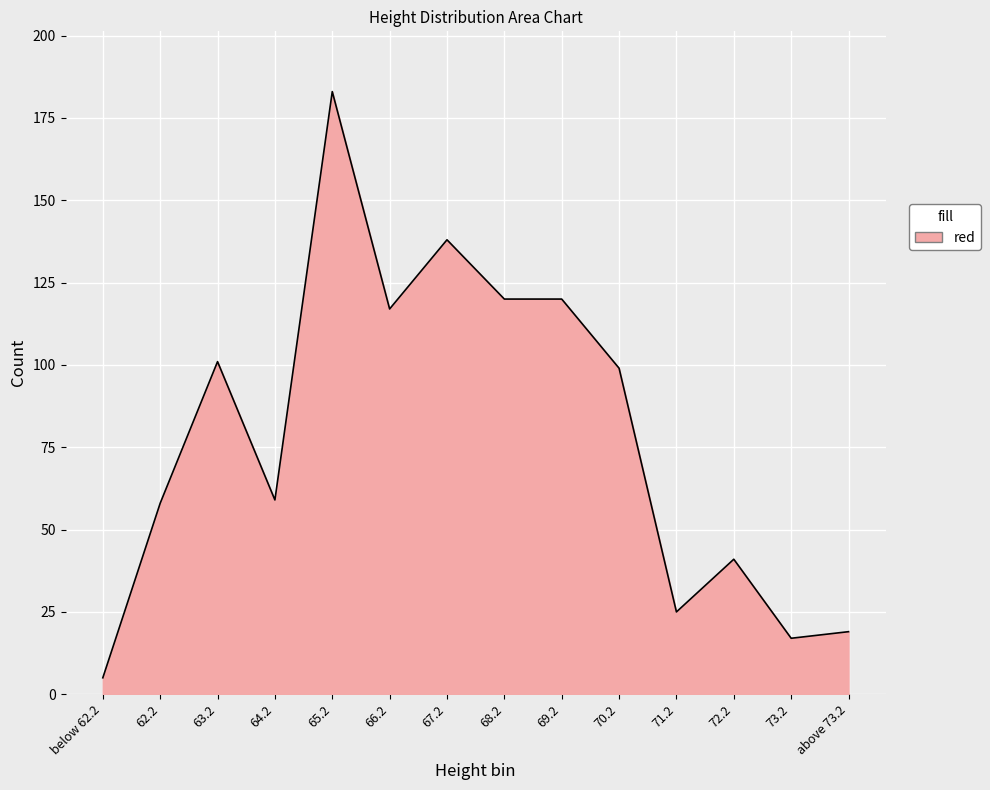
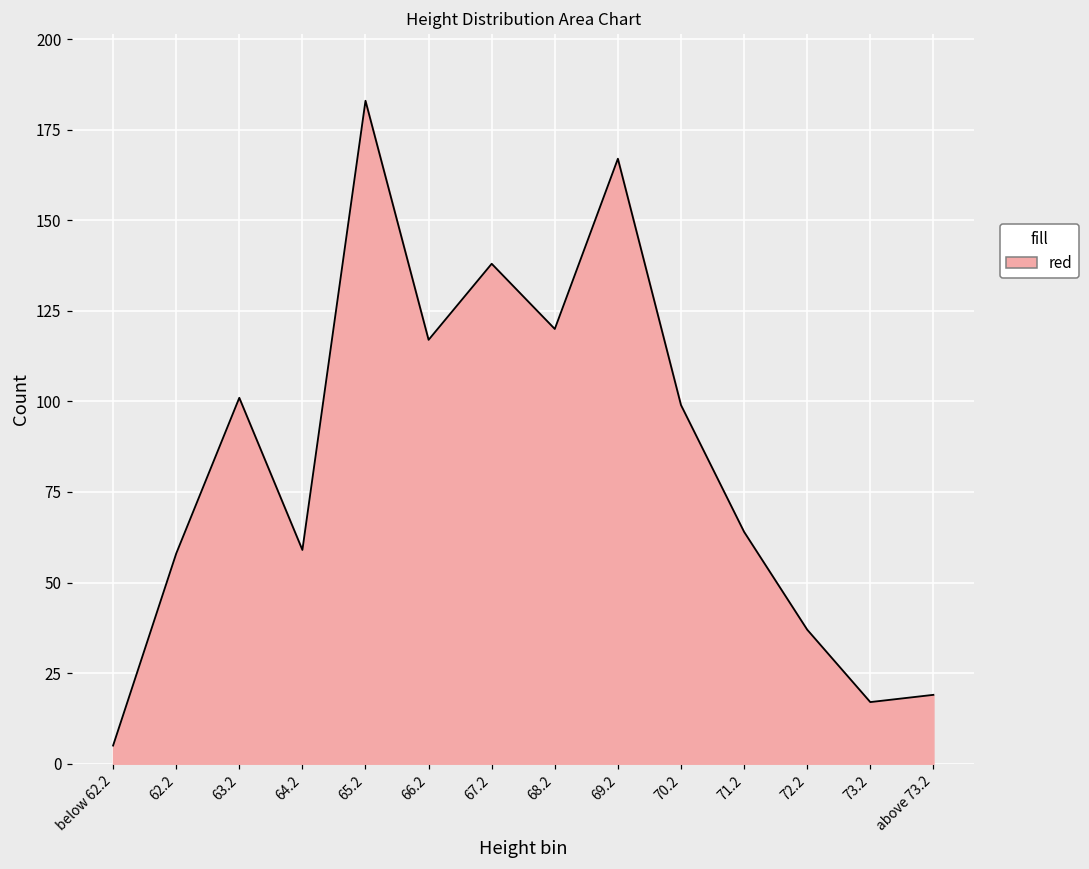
  {
    "below 62.2": 5,
    "62.2": 58,
    "63.2": 101,
    "64.2": 59,
    "65.2": 183,
    "66.2": 117,
    "67.2": 138,
    "68.2": 120,
-   "69.2": 120,
+   "69.2": 167,
    "70.2": 99,
-   "71.2": 25,
-   "72.2": 41,
+   "71.2": 64,
+   "72.2": 37,
    "73.2": 17,
    "above 73.2": 19
  }
